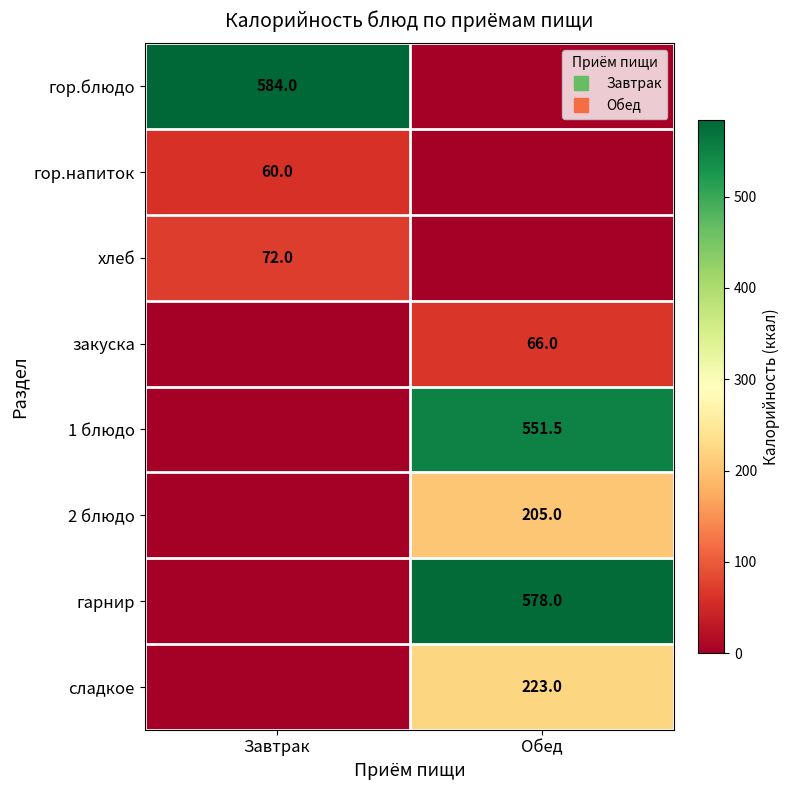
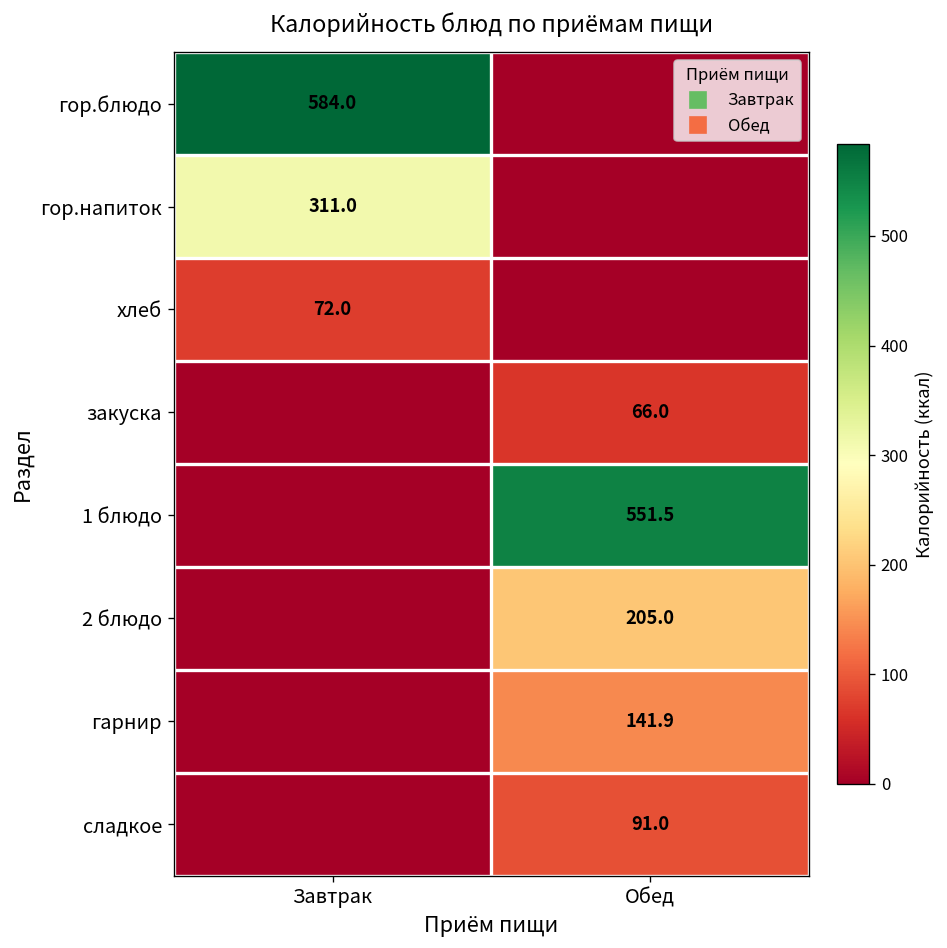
  {
    "гор.блюдо": {
      "Завтрак": 584.0
    },
    "гор.напиток": {
-     "Завтрак": 60.0
+     "Завтрак": 311.0
    },
    "хлеб": {
      "Завтрак": 72.0
    },
    "закуска": {
      "Обед": 66.0
    },
    "1 блюдо": {
      "Обед": 551.5
    },
    "2 блюдо": {
      "Обед": 205.0
    },
    "гарнир": {
-     "Обед": 578.0
+     "Обед": 141.9
    },
    "сладкое": {
-     "Обед": 223.0
+     "Обед": 91.0
    }
  }
